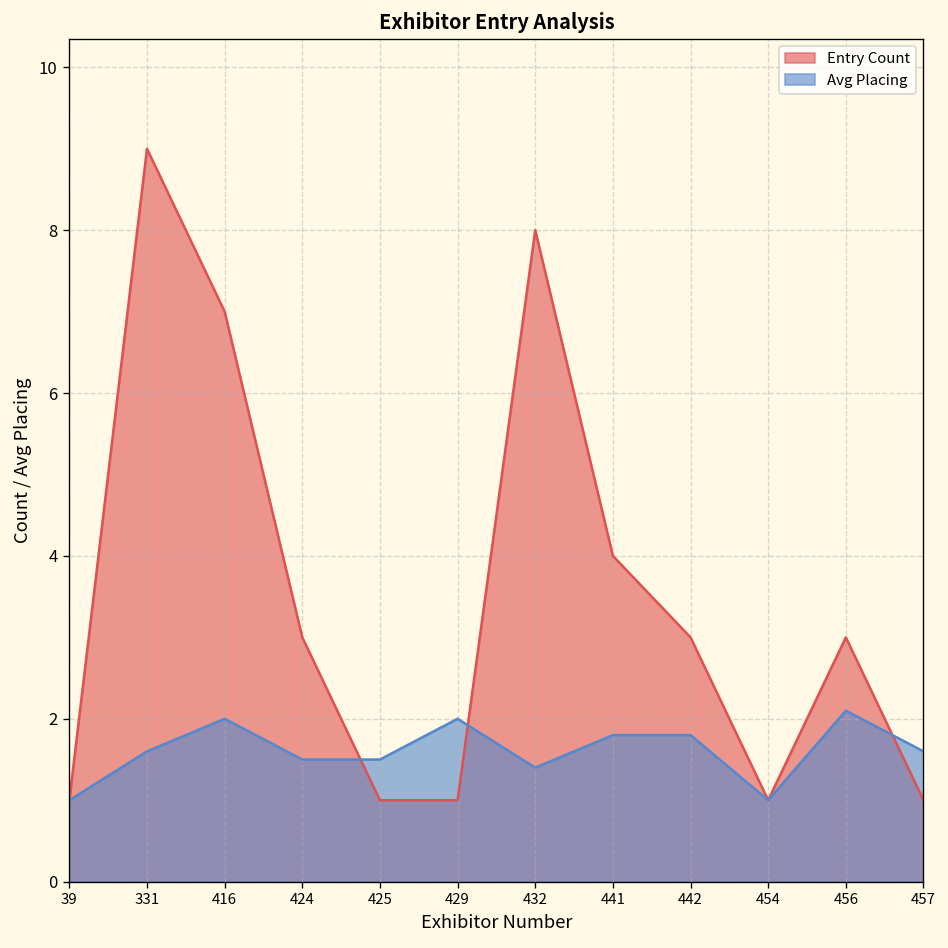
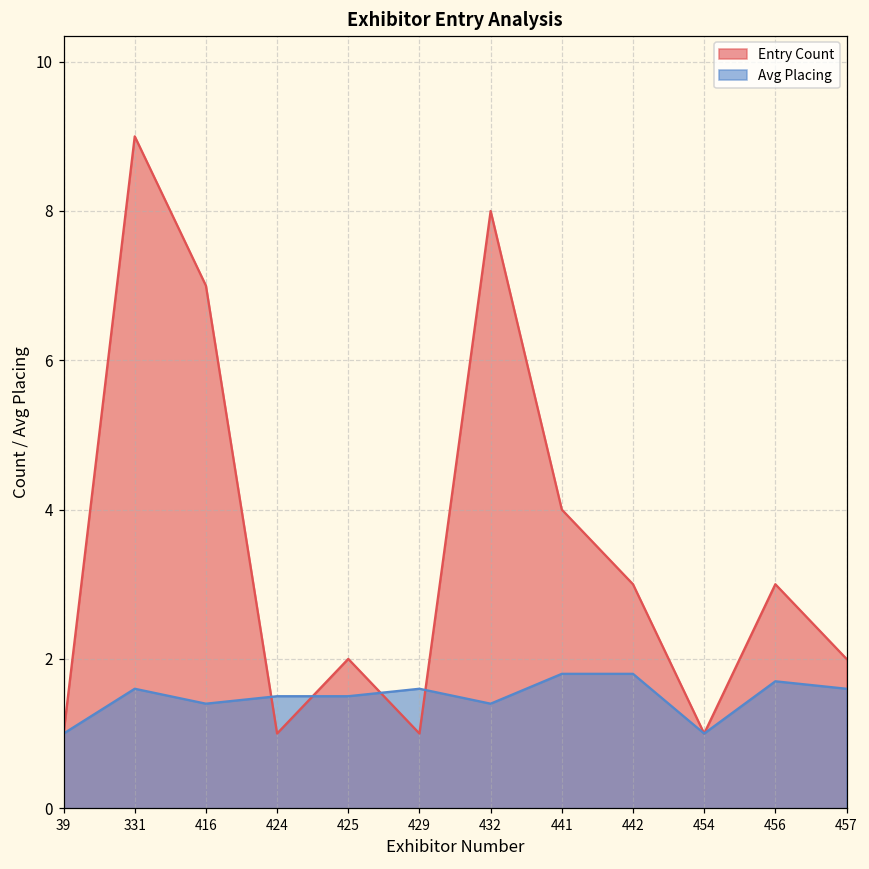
  {
    "Entry Count": {
      "331": 9,
      "416": 7,
-     "424": 3,
-     "425": 1,
+     "424": 1,
+     "425": 2,
      "429": 1,
      "432": 8,
      "441": 4,
      "442": 3,
      "456": 3,
-     "457": 1
+     "457": 2
    },
    "Avg Placing": {
      "331": 1.6,
-     "416": 2.0,
+     "416": 1.4,
      "424": 1.5,
      "425": 1.5,
-     "429": 2.0,
+     "429": 1.6,
      "432": 1.4,
      "441": 1.8,
      "442": 1.8,
-     "456": 2.1,
+     "456": 1.7,
      "457": 1.6
    }
  }
